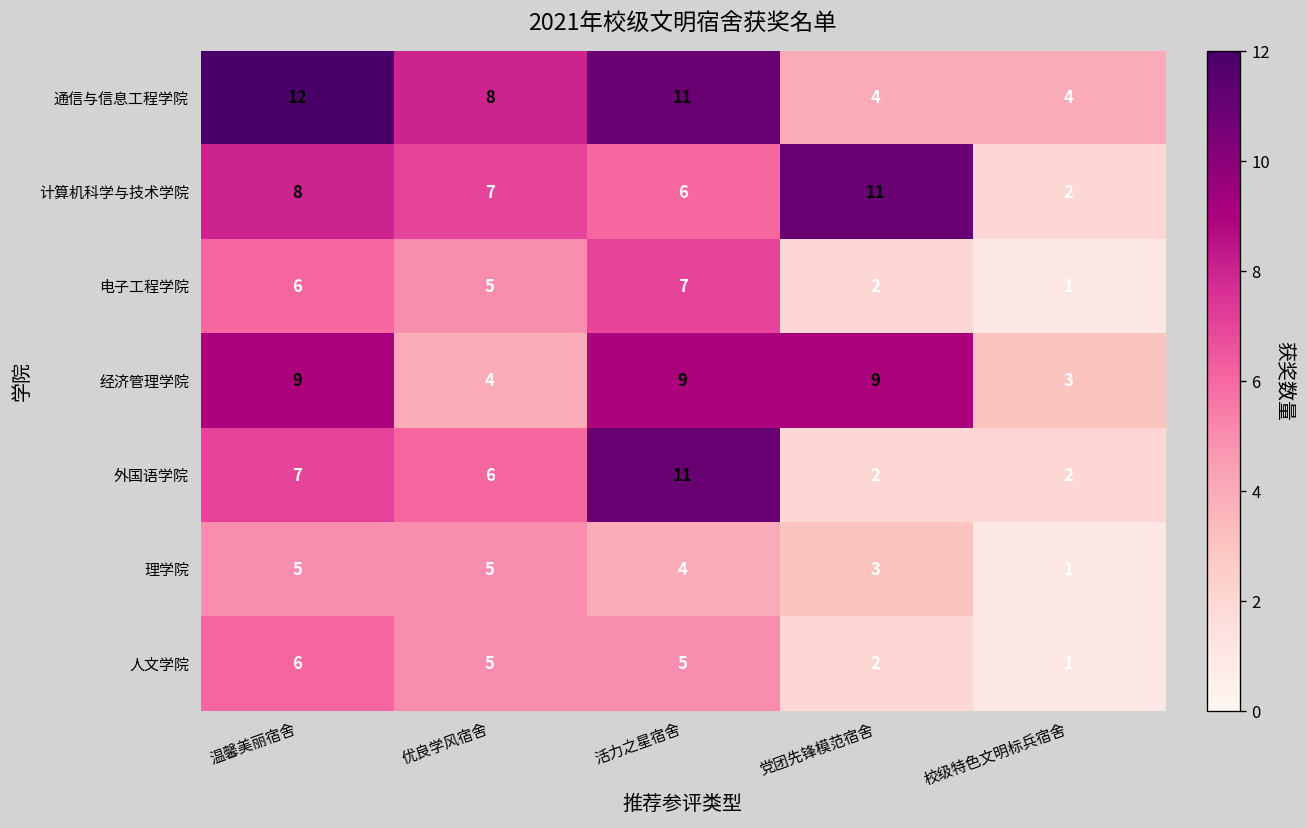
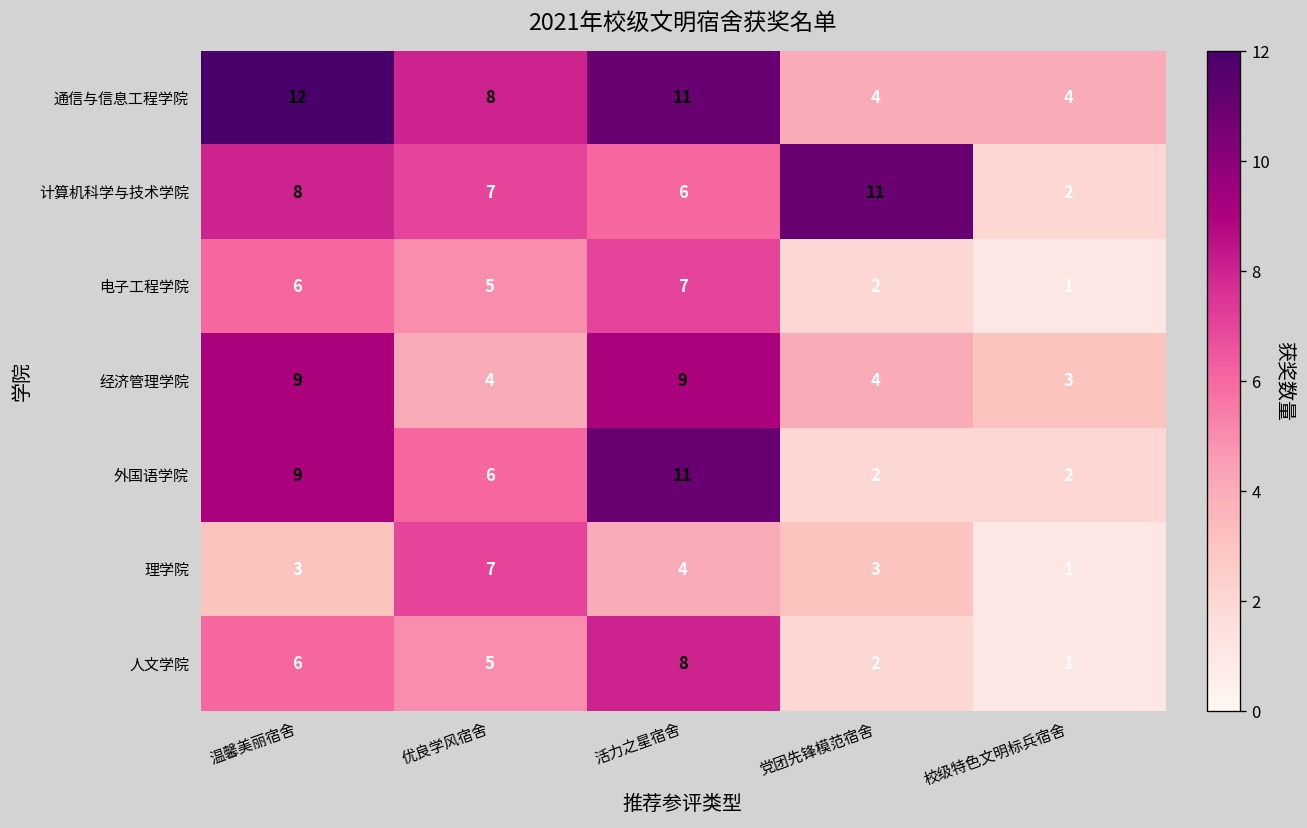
  {
    "通信与信息工程学院": {
      "温馨美丽宿舍": 12,
      "优良学风宿舍": 8,
      "活力之星宿舍": 11,
      "党团先锋模范宿舍": 4,
      "校级特色文明标兵宿舍": 4
    },
    "计算机科学与技术学院": {
      "温馨美丽宿舍": 8,
      "优良学风宿舍": 7,
      "活力之星宿舍": 6,
      "党团先锋模范宿舍": 11
    },
    "电子工程学院": {
      "温馨美丽宿舍": 6,
      "优良学风宿舍": 5,
      "活力之星宿舍": 7
    },
    "经济管理学院": {
      "温馨美丽宿舍": 9,
      "优良学风宿舍": 4,
      "活力之星宿舍": 9,
-     "党团先锋模范宿舍": 9,
+     "党团先锋模范宿舍": 4,
      "校级特色文明标兵宿舍": 3
    },
    "外国语学院": {
-     "温馨美丽宿舍": 7,
+     "温馨美丽宿舍": 9,
      "优良学风宿舍": 6,
      "活力之星宿舍": 11
    },
    "理学院": {
-     "温馨美丽宿舍": 5,
-     "优良学风宿舍": 5,
+     "温馨美丽宿舍": 3,
+     "优良学风宿舍": 7,
      "活力之星宿舍": 4,
      "党团先锋模范宿舍": 3
    },
    "人文学院": {
      "温馨美丽宿舍": 6,
      "优良学风宿舍": 5,
-     "活力之星宿舍": 5
+     "活力之星宿舍": 8
    }
  }
